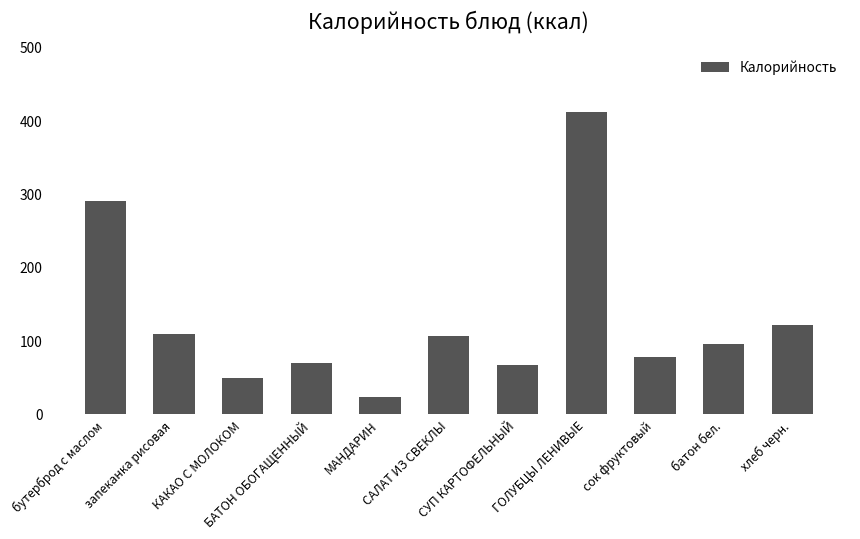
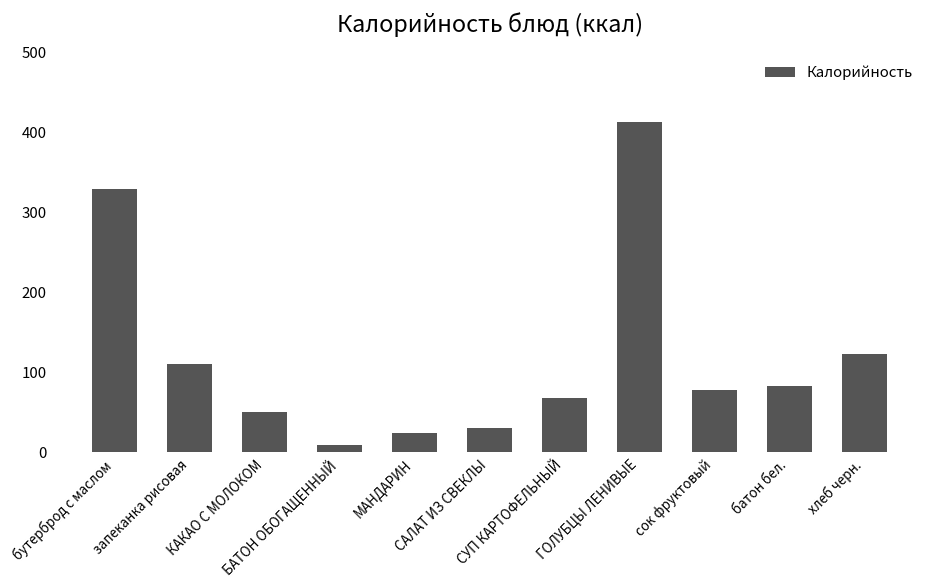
  {
-   "бутерброд с маслом": 290,
+   "бутерброд с маслом": 330,
    "запеканка рисовая": 110,
    "КАКАО С МОЛОКОМ": 50,
-   "БАТОН ОБОГАЩЕННЫЙ": 70,
+   "БАТОН ОБОГАЩЕННЫЙ": 10,
    "МАНДАРИН": 20,
-   "САЛАТ ИЗ СВЕКЛЫ": 110,
+   "САЛАТ ИЗ СВЕКЛЫ": 30,
    "СУП КАРТОФЕЛЬНЫЙ": 70,
    "ГОЛУБЦЫ ЛЕНИВЫЕ": 410,
    "сок фруктовый": 80,
-   "батон бел.": 100,
+   "батон бел.": 80,
    "хлеб черн.": 120
  }
